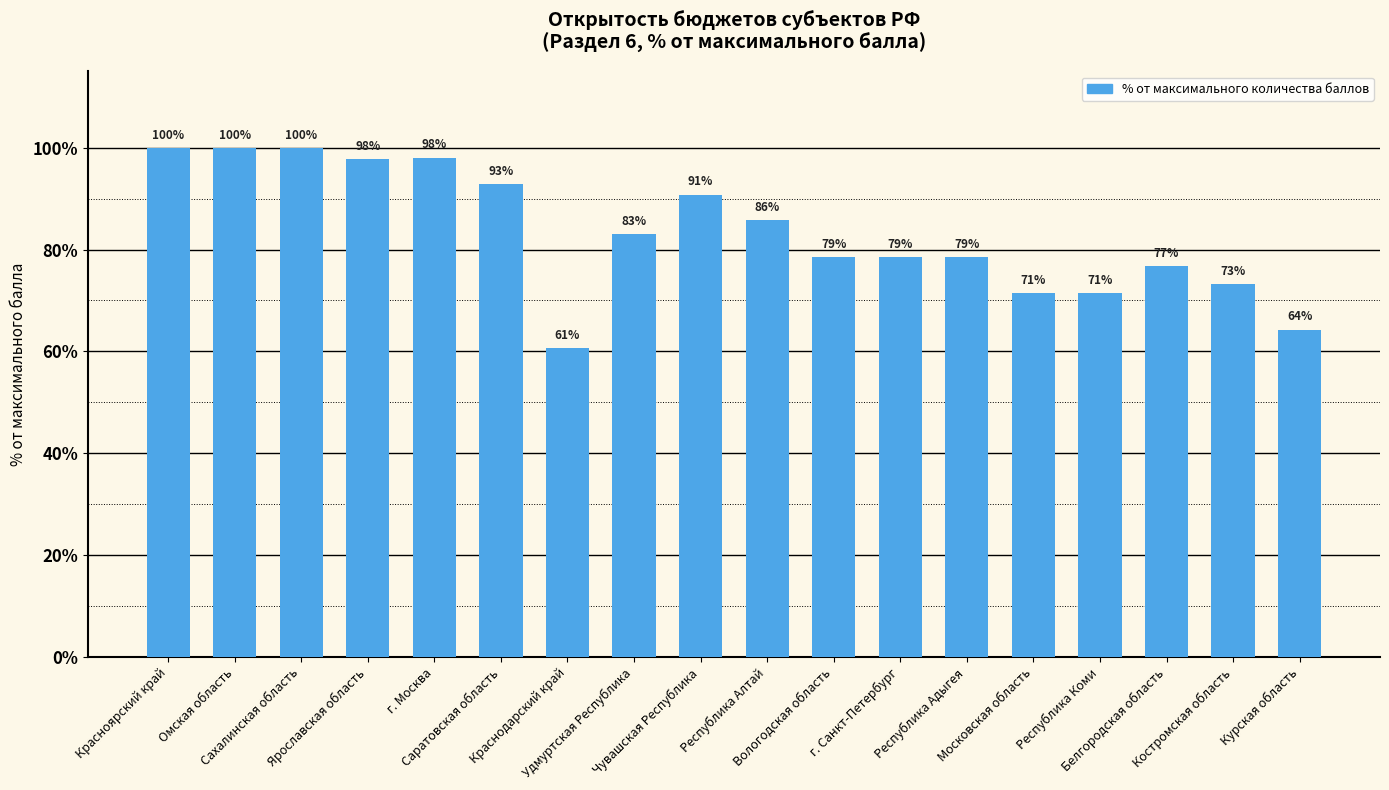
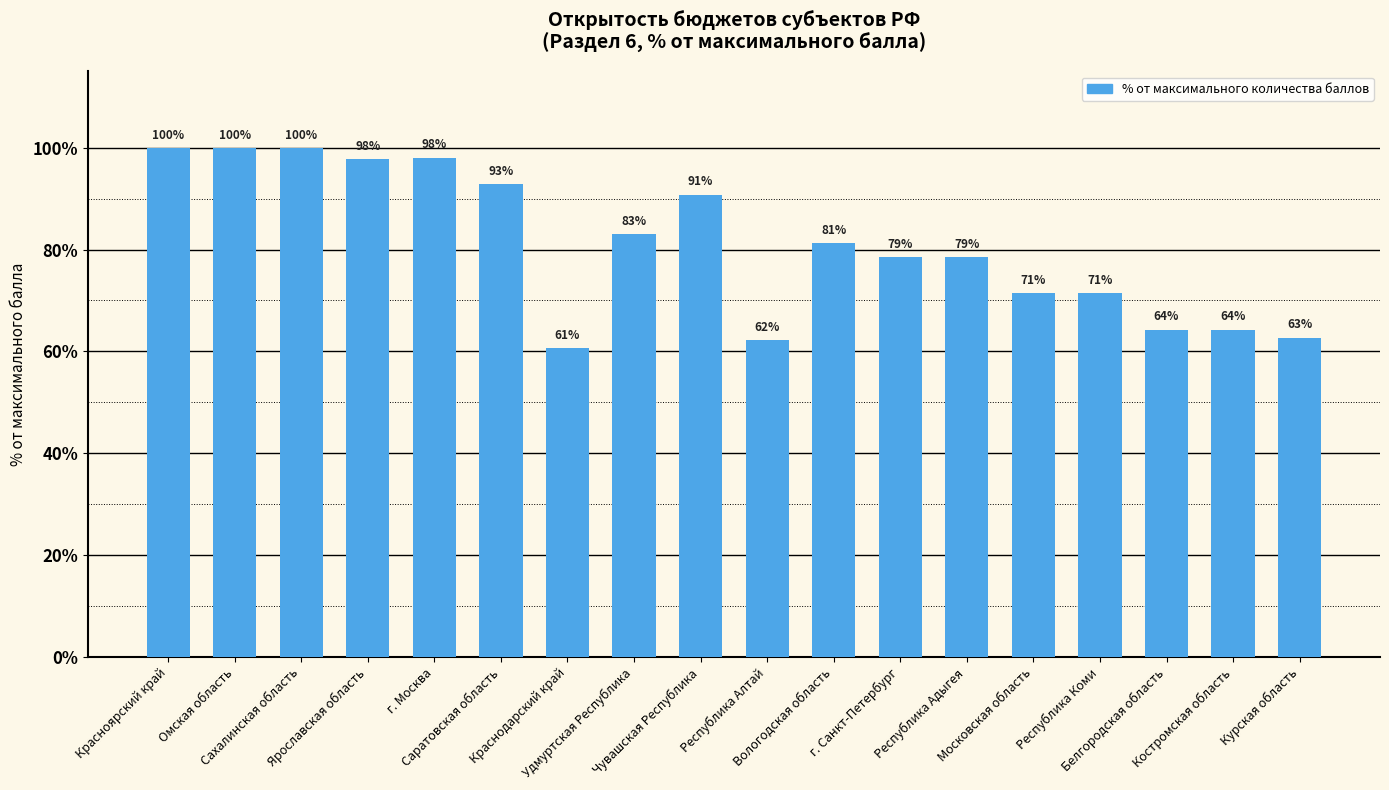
  {
    "Красноярский край": "100%",
    "Омская область": "100%",
    "Сахалинская область": "100%",
    "Ярославская область": "98%",
    "г. Москва": "98%",
    "Саратовская область": "93%",
    "Краснодарский край": "61%",
    "Удмуртская Республика": "83%",
    "Чувашская Республика": "91%",
-   "Республика Алтай": "86%",
-   "Вологодская область": "79%",
+   "Республика Алтай": "62%",
+   "Вологодская область": "81%",
    "г. Санкт-Петербург": "79%",
    "Республика Адыгея": "79%",
    "Московская область": "71%",
    "Республика Коми": "71%",
-   "Белгородская область": "77%",
-   "Костромская область": "73%",
-   "Курская область": "64%"
+   "Белгородская область": "64%",
+   "Костромская область": "64%",
+   "Курская область": "63%"
  }
